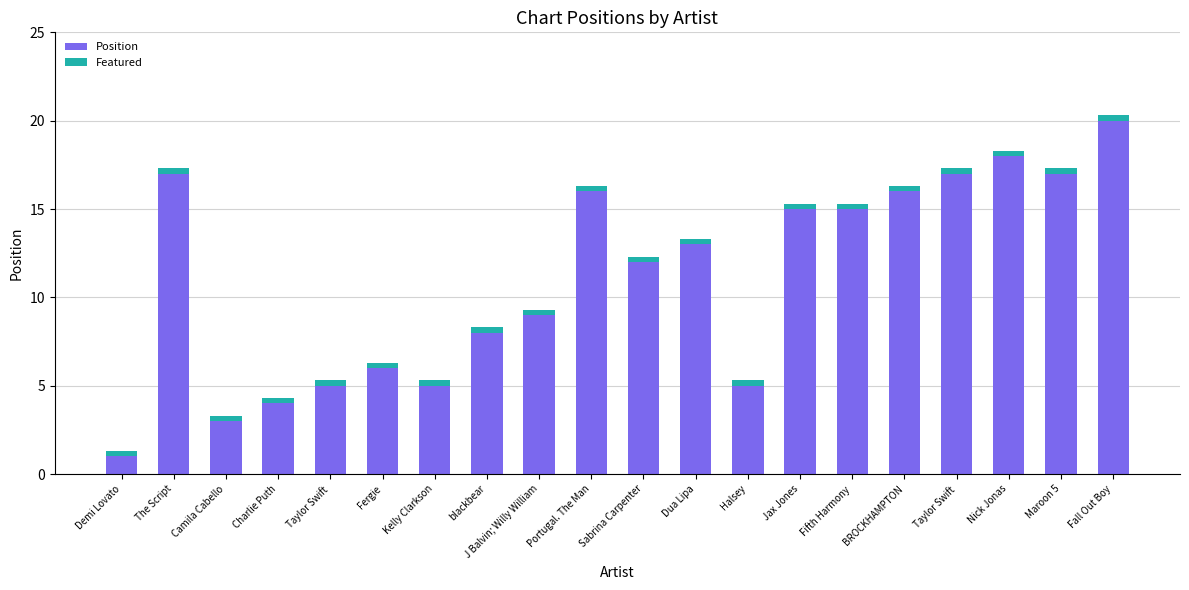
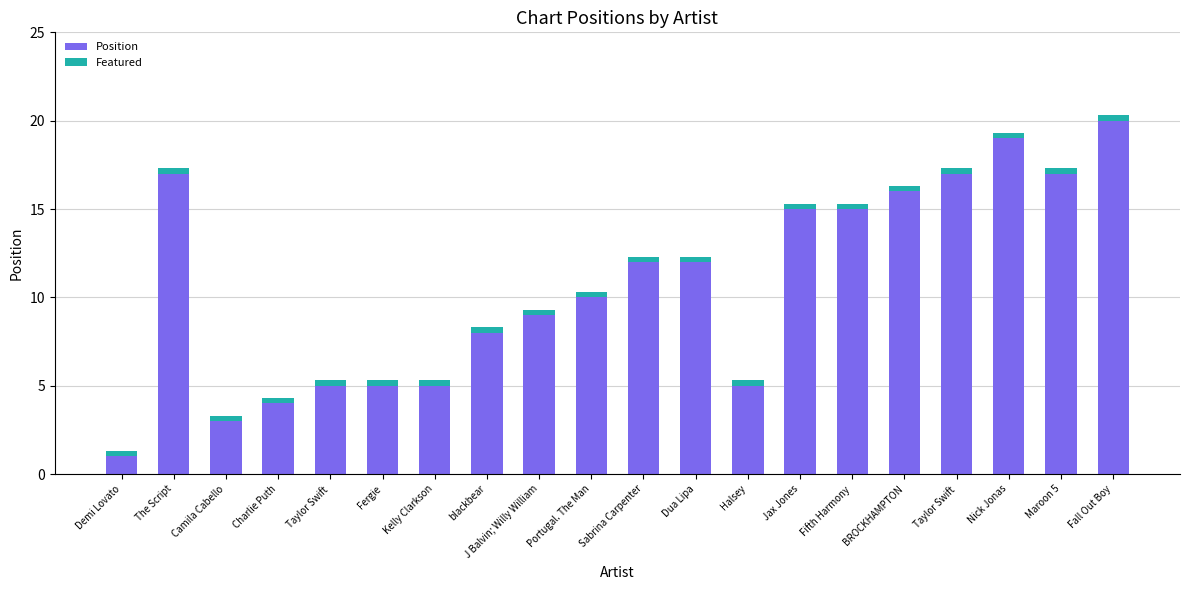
  {
    "Position": {
      "Demi Lovato": 1,
      "The Script": 17,
      "Camila Cabello": 3,
      "Charlie Puth": 4,
-     "Fergie": 6,
+     "Fergie": 5,
      "Kelly Clarkson": 5,
      "blackbear": 8,
      "J Balvin; Willy William": 9,
-     "Portugal. The Man": 16,
+     "Portugal. The Man": 10,
      "Sabrina Carpenter": 12,
-     "Dua Lipa": 13,
+     "Dua Lipa": 12,
      "Halsey": 5,
      "Jax Jones": 15,
      "Fifth Harmony": 15,
      "BROCKHAMPTON": 16,
-     "Nick Jonas": 18,
+     "Nick Jonas": 19,
      "Maroon 5": 17,
      "Fall Out Boy": 20
    },
    "Featured": {
      "Demi Lovato": 0.3,
      "The Script": 0.3,
      "Camila Cabello": 0.3,
      "Charlie Puth": 0.3,
      "Fergie": 0.3,
      "Kelly Clarkson": 0.3,
      "blackbear": 0.3,
      "J Balvin; Willy William": 0.3,
      "Portugal. The Man": 0.3,
      "Sabrina Carpenter": 0.3,
      "Dua Lipa": 0.3,
      "Halsey": 0.3,
      "Jax Jones": 0.3,
      "Fifth Harmony": 0.3,
      "BROCKHAMPTON": 0.3,
      "Nick Jonas": 0.3,
      "Maroon 5": 0.3,
      "Fall Out Boy": 0.3
    }
  }
